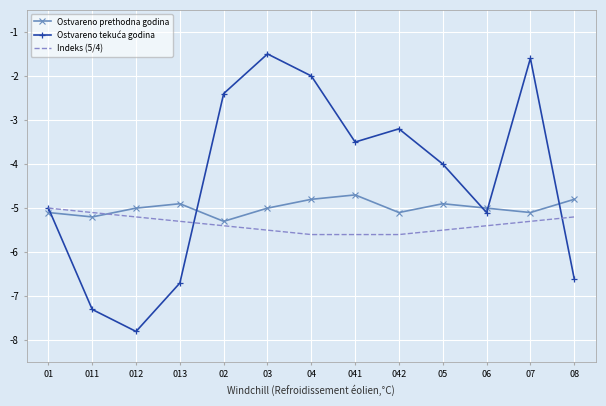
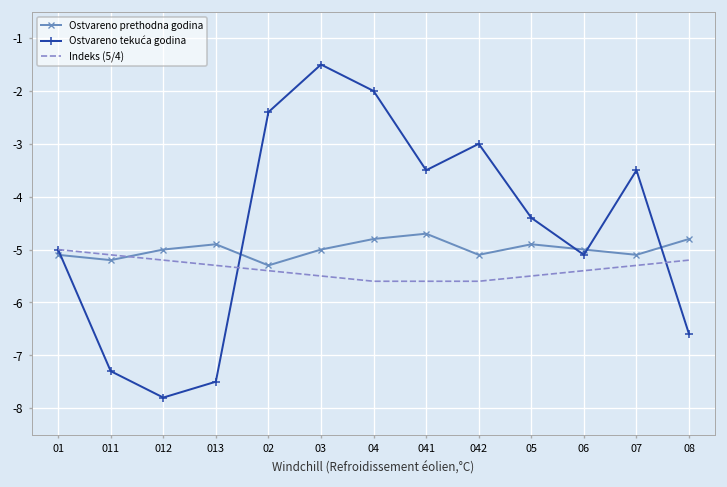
  {
    "Ostvareno tekuća godina": {
      "011": -7.3,
      "012": -7.8,
-     "013": -6.7,
+     "013": -7.5,
      "02": -2.4,
      "03": -1.5,
      "04": -2.0,
      "041": -3.5,
-     "042": -3.2,
-     "05": -4.0,
+     "042": -3.0,
+     "05": -4.4,
      "06": -5.1,
-     "07": -1.6,
+     "07": -3.5,
      "08": -6.6
    }
  }
